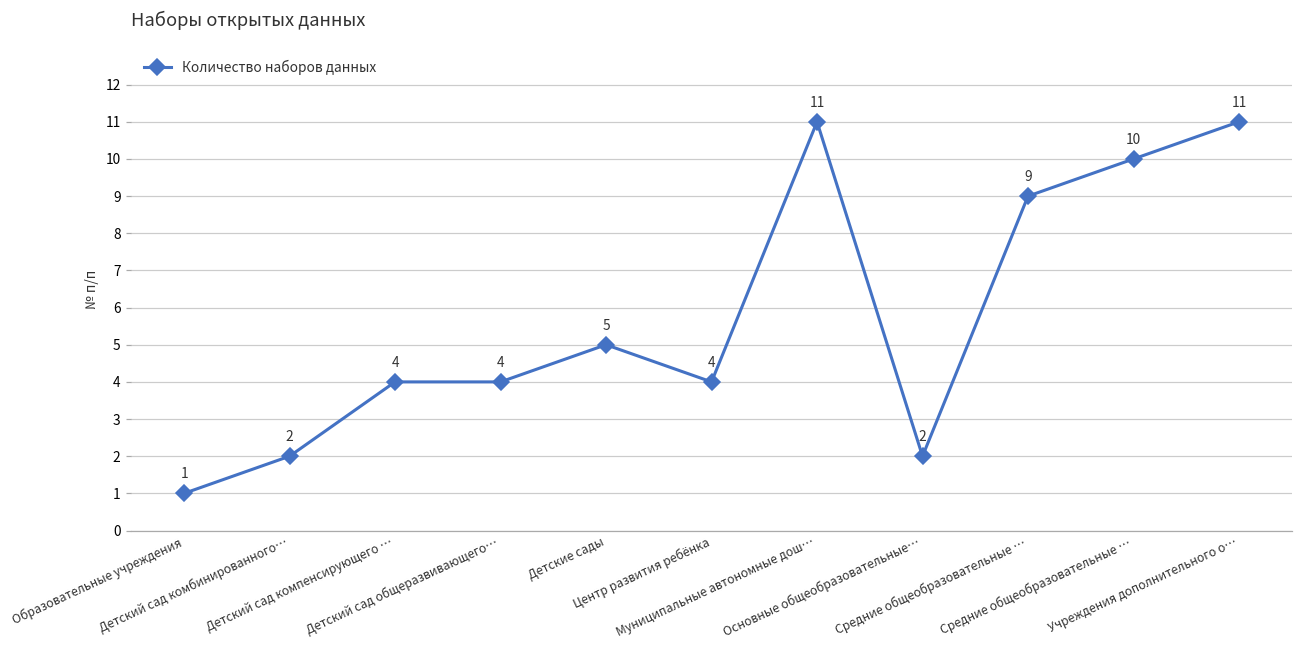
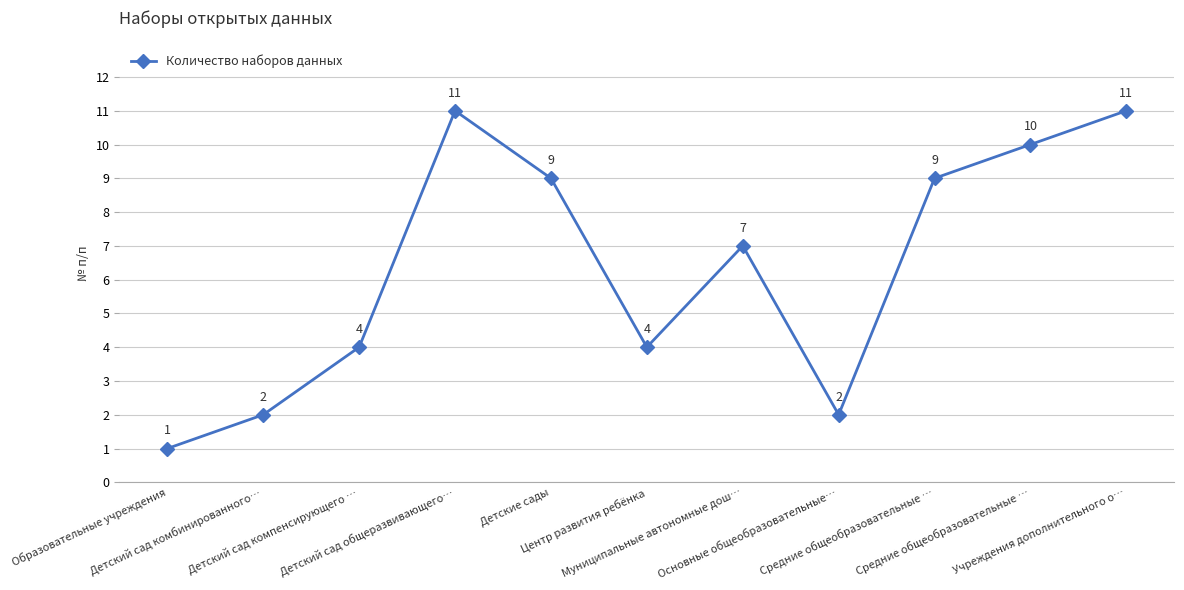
  {
    "Образовательные учреждения": 1,
    "Детский сад комбинированного…": 2,
    "Детский сад компенсирующего …": 4,
-   "Детский сад общеразвивающего…": 4,
-   "Детские сады": 5,
+   "Детский сад общеразвивающего…": 11,
+   "Детские сады": 9,
    "Центр развития ребёнка": 4,
-   "Муниципальные автономные дош…": 11,
+   "Муниципальные автономные дош…": 7,
    "Основные общеобразовательные…": 2,
    "Учреждения дополнительного о…": 11
  }
